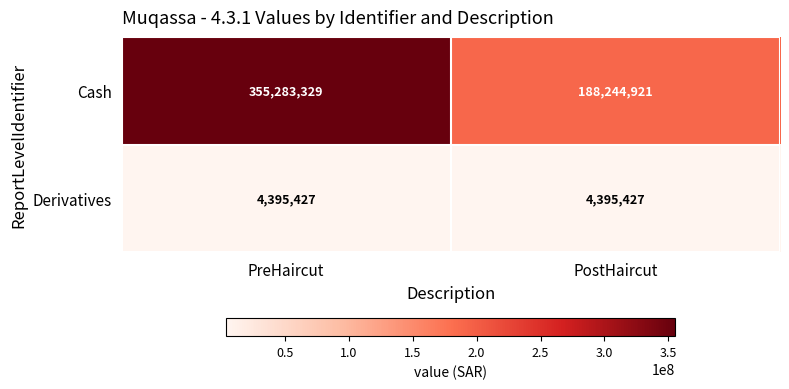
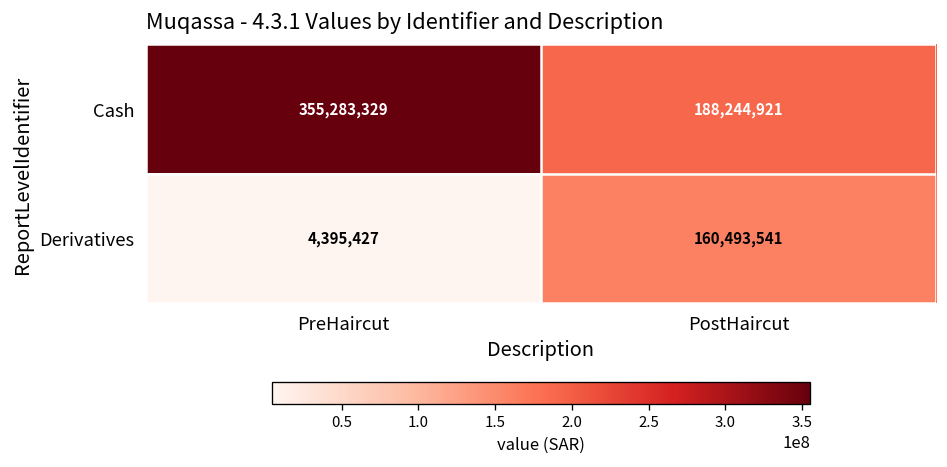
  {
    "Cash": {
      "PreHaircut": "355,283,329",
      "PostHaircut": "188,244,921"
    },
    "Derivatives": {
      "PreHaircut": "4,395,427",
-     "PostHaircut": "4,395,427"
+     "PostHaircut": "160,493,541"
    }
  }
